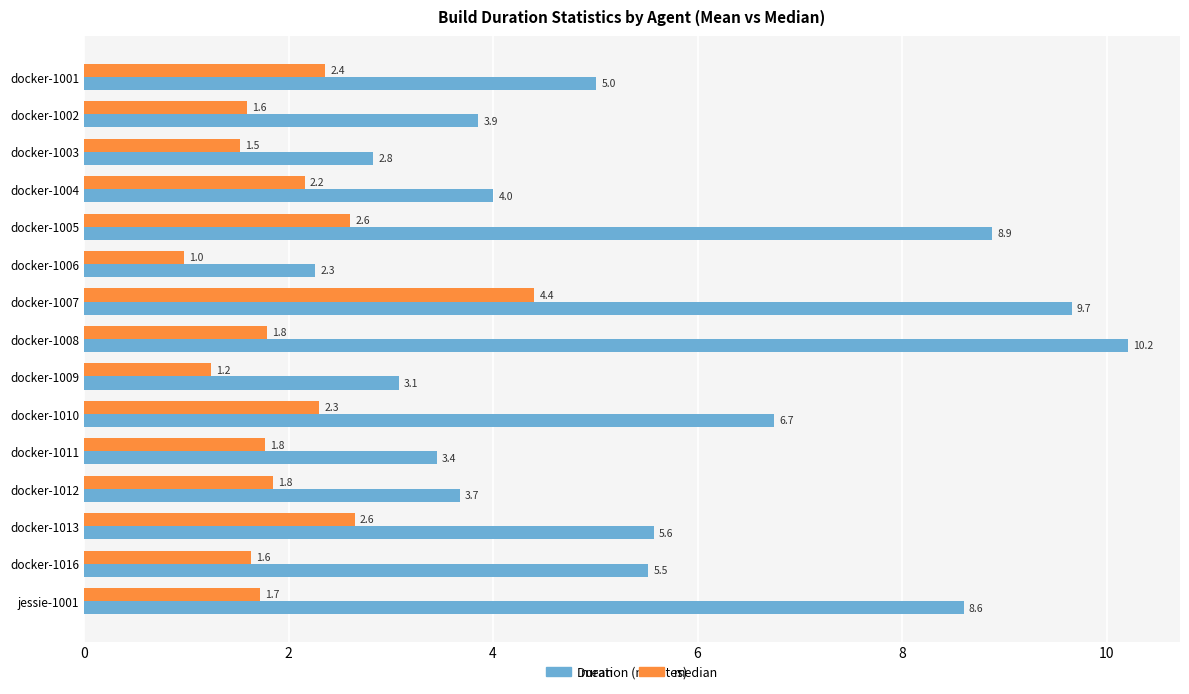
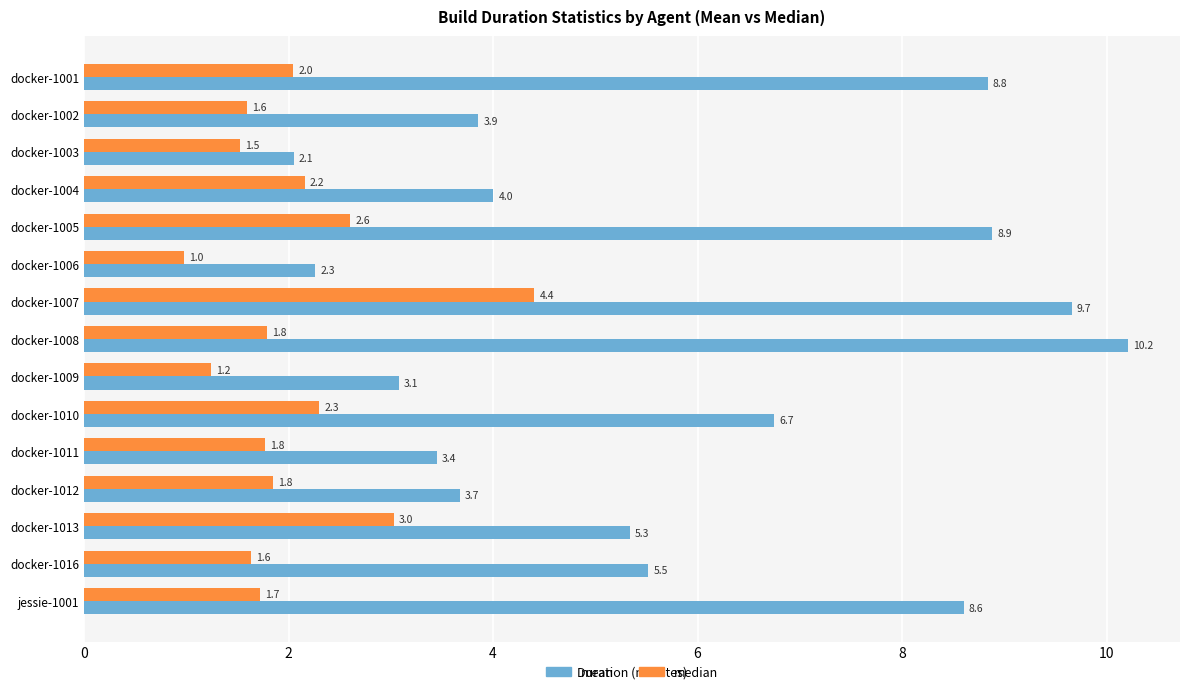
  {
    "mean": {
-     "docker-1001": 5.0,
+     "docker-1001": 8.8,
      "docker-1002": 3.9,
-     "docker-1003": 2.8,
+     "docker-1003": 2.1,
      "docker-1004": 4.0,
      "docker-1005": 8.9,
      "docker-1006": 2.3,
      "docker-1007": 9.7,
      "docker-1008": 10.2,
      "docker-1009": 3.1,
      "docker-1010": 6.7,
      "docker-1011": 3.4,
      "docker-1012": 3.7,
-     "docker-1013": 5.6,
+     "docker-1013": 5.3,
      "docker-1016": 5.5,
      "jessie-1001": 8.6
    },
    "median": {
-     "docker-1001": 2.4,
+     "docker-1001": 2.0,
      "docker-1002": 1.6,
      "docker-1003": 1.5,
      "docker-1004": 2.2,
      "docker-1005": 2.6,
      "docker-1006": 1.0,
      "docker-1007": 4.4,
      "docker-1008": 1.8,
      "docker-1009": 1.2,
      "docker-1010": 2.3,
      "docker-1011": 1.8,
      "docker-1012": 1.8,
-     "docker-1013": 2.6,
+     "docker-1013": 3.0,
      "docker-1016": 1.6,
      "jessie-1001": 1.7
    }
  }
